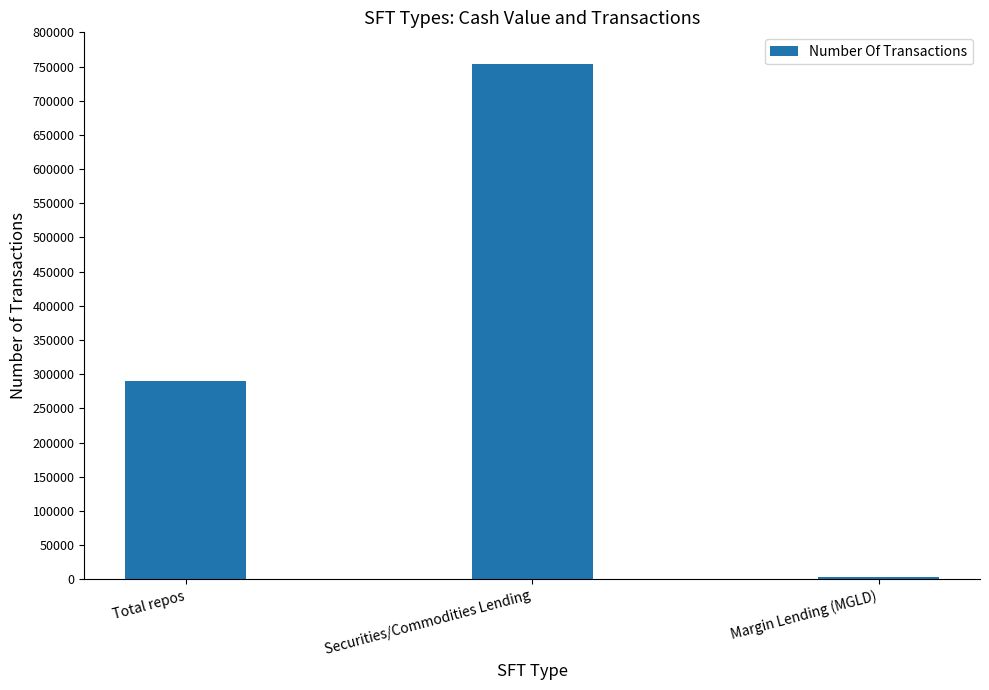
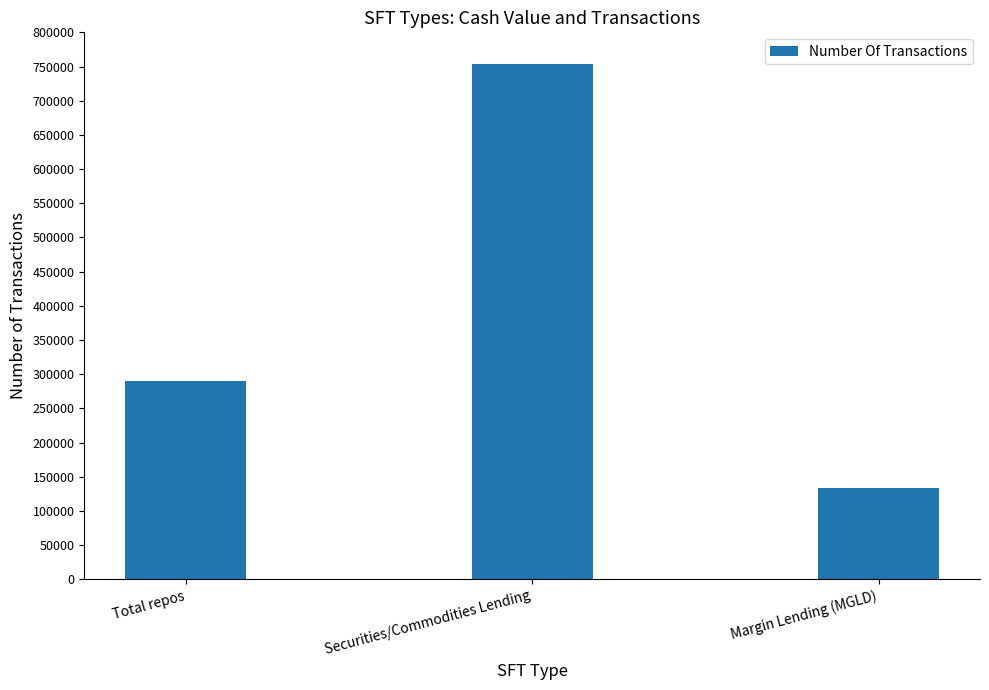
  {
    "Total repos": 290000,
    "Securities/Commodities Lending": 750000,
-   "Margin Lending (MGLD)": 0
+   "Margin Lending (MGLD)": 130000
  }
